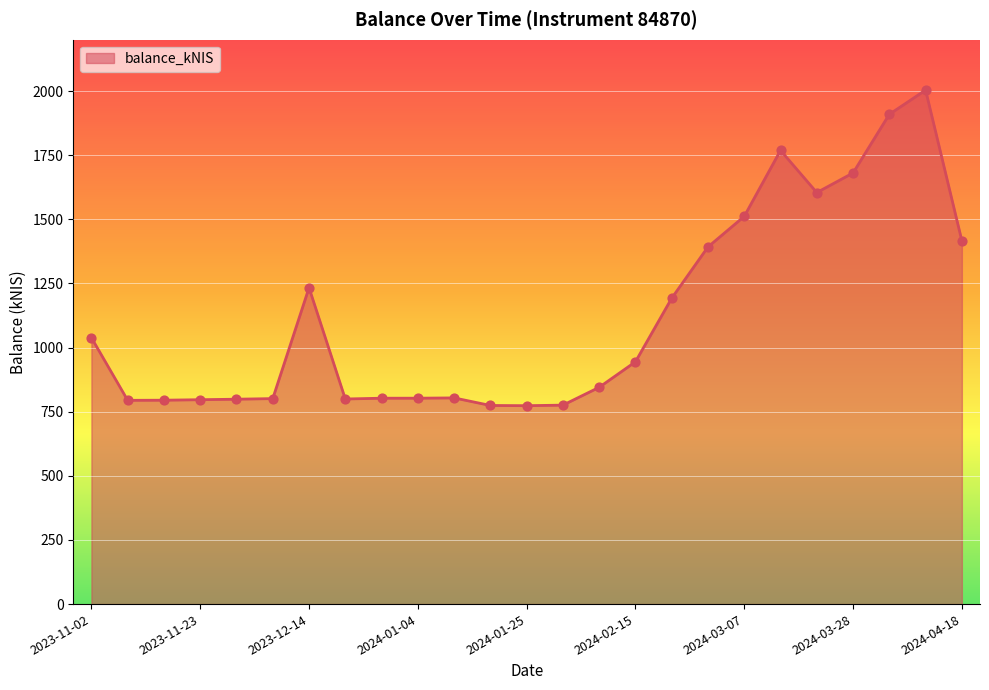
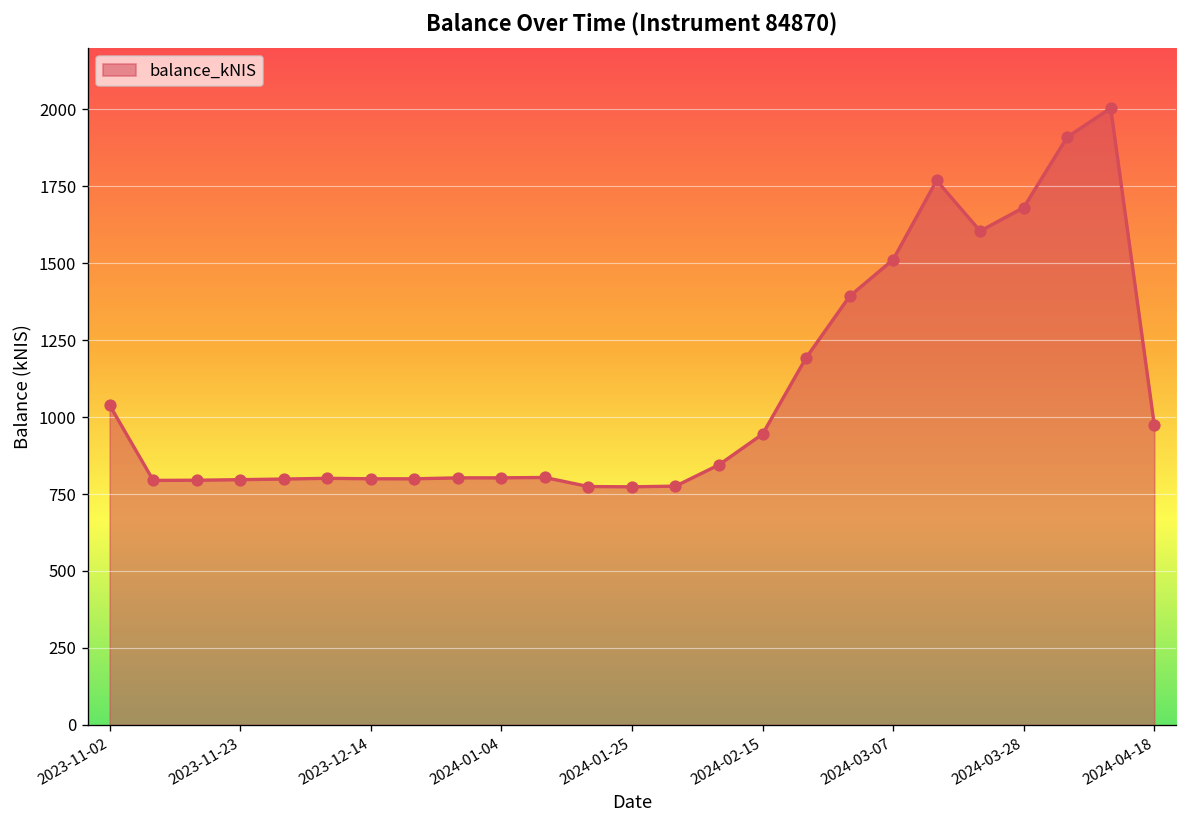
  {
    "2023-11-02": 1040,
    "2023-11-23": 800,
-   "2023-12-14": 1230,
+   "2023-12-14": 800,
    "2024-01-04": 800,
    "2024-01-25": 770,
    "2024-02-15": 940,
    "2024-03-07": 1510,
    "2024-03-28": 1680,
-   "2024-04-18": 1420
+   "2024-04-18": 980
  }
